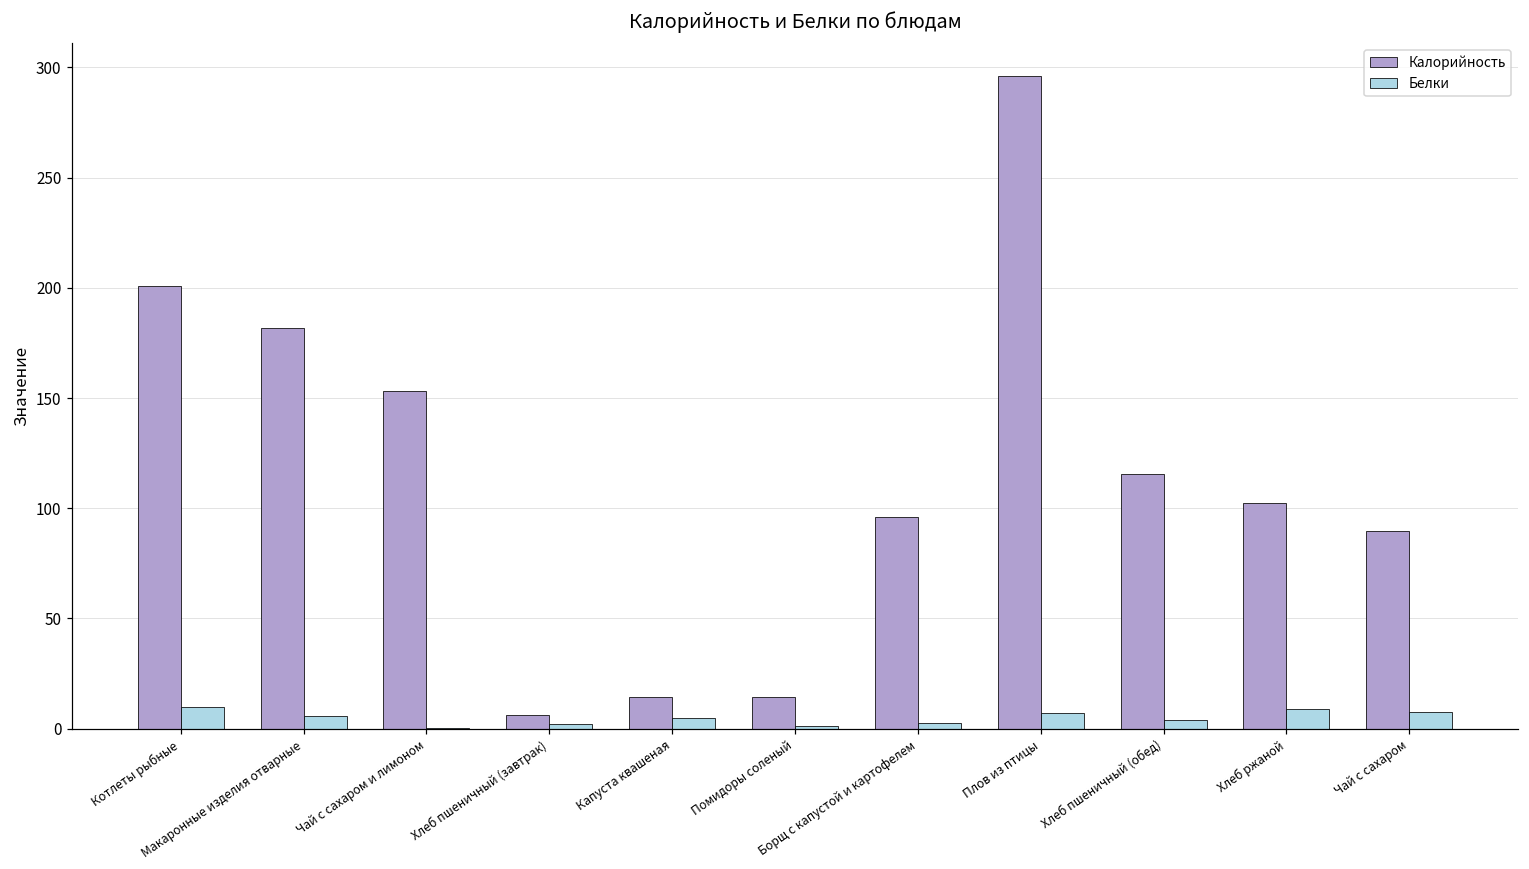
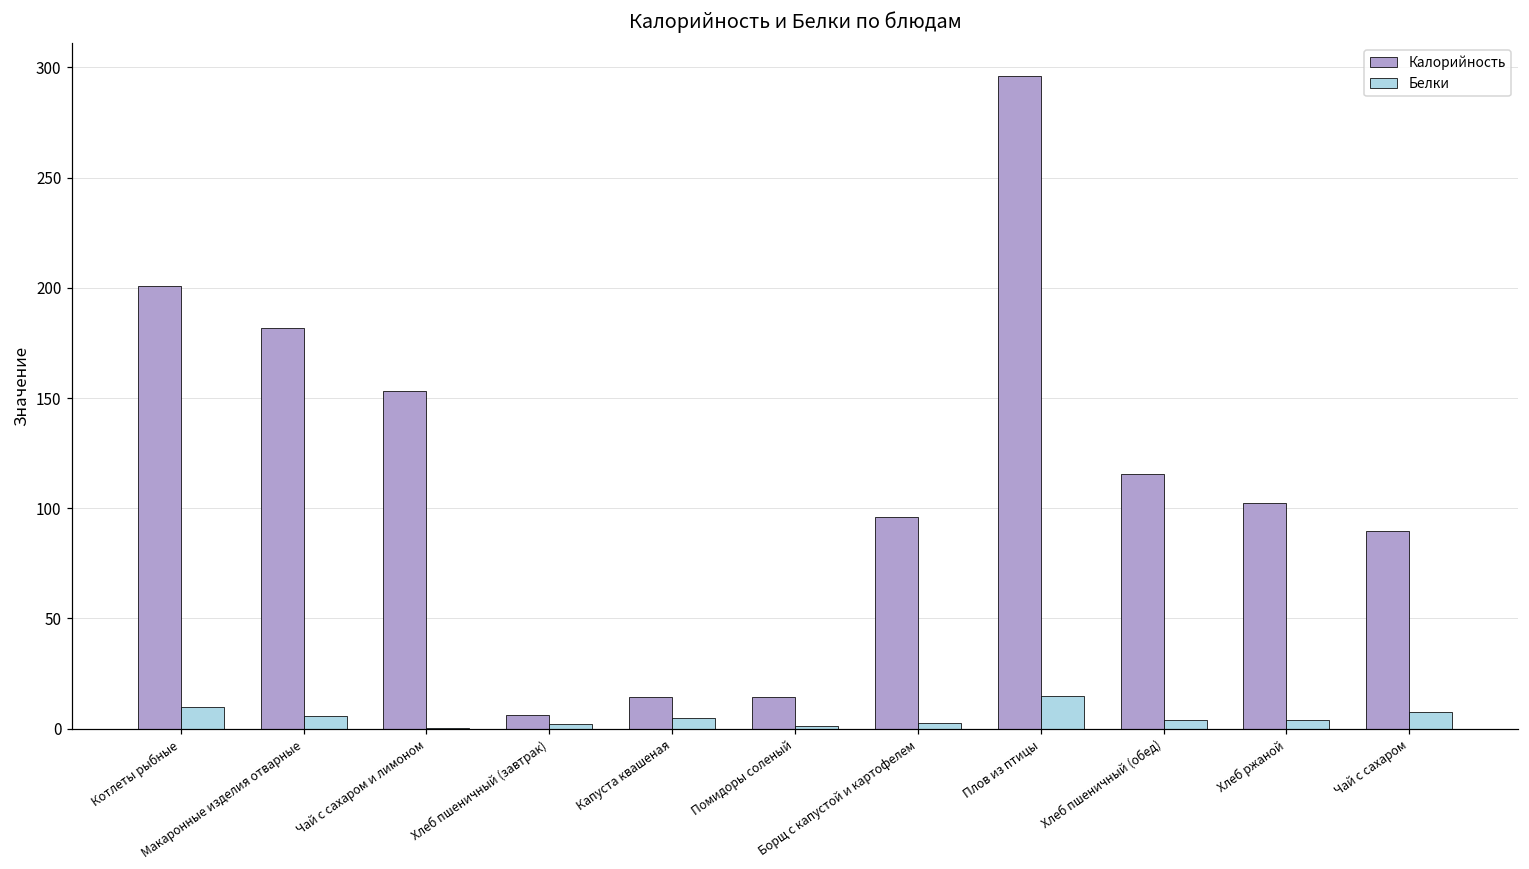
  {
    "Калорийность": {
      "Котлеты рыбные": 201,
      "Макаронные изделия отварные": 182,
      "Чай с сахаром и лимоном": 153,
      "Хлеб пшеничный (завтрак)": 6,
      "Капуста квашеная": 14,
      "Помидоры соленый": 14,
      "Борщ с капустой и картофелем": 96,
      "Плов из птицы": 296,
      "Хлеб пшеничный (обед)": 115,
      "Хлеб ржаной": 103,
      "Чай с сахаром": 90
    },
    "Белки": {
      "Котлеты рыбные": 10,
      "Макаронные изделия отварные": 6,
      "Хлеб пшеничный (завтрак)": 2,
      "Капуста квашеная": 5,
      "Борщ с капустой и картофелем": 3,
-     "Плов из птицы": 7,
+     "Плов из птицы": 15,
      "Хлеб пшеничный (обед)": 4,
-     "Хлеб ржаной": 9,
+     "Хлеб ржаной": 4,
      "Чай с сахаром": 7
    }
  }
